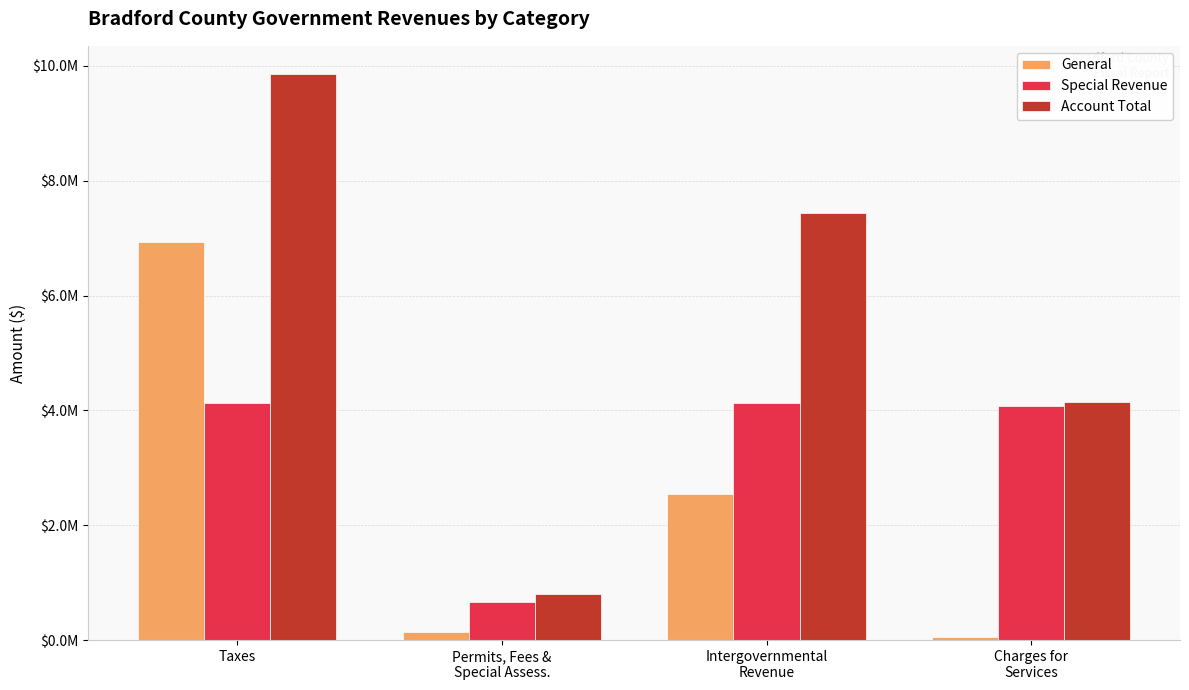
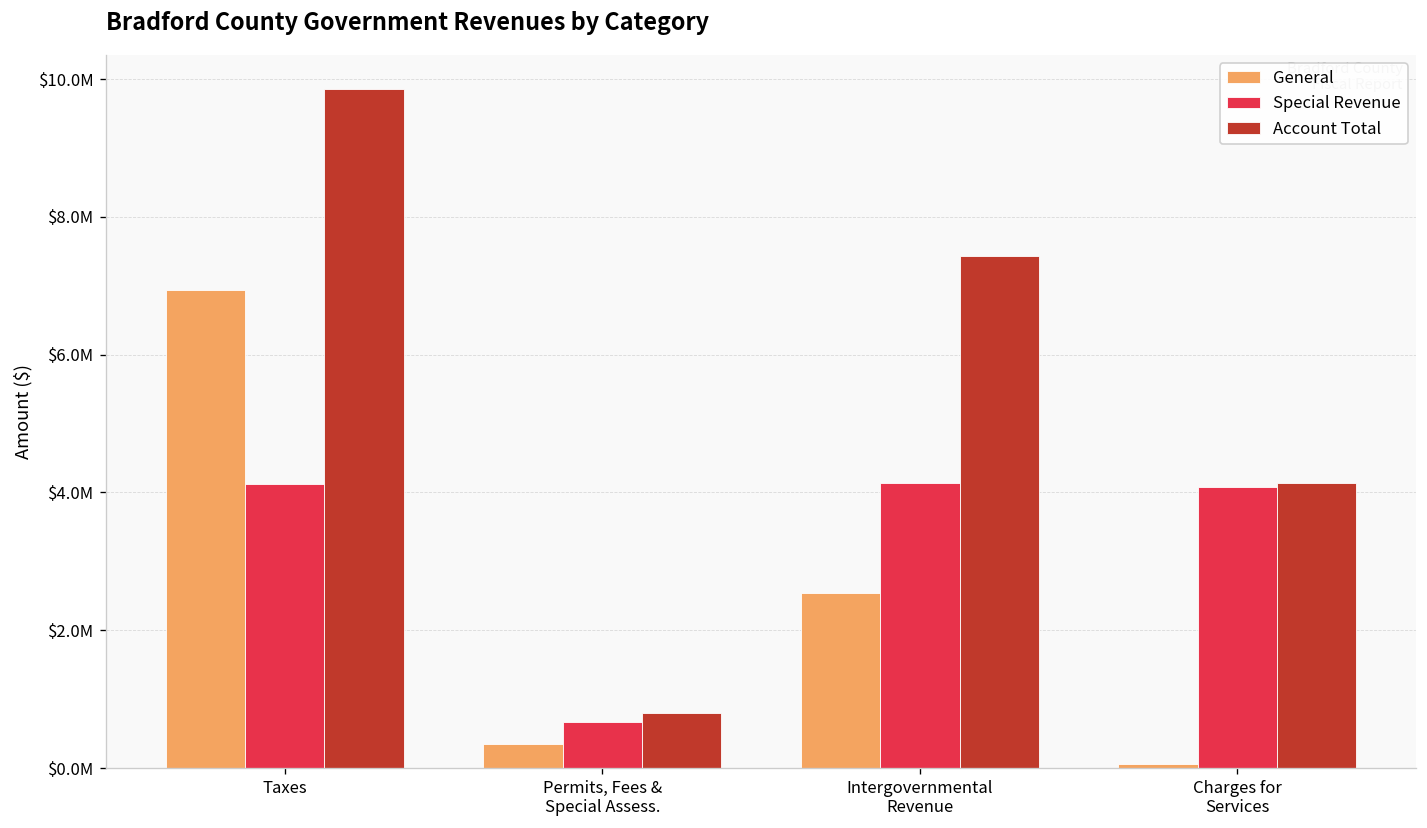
  {
    "General": {
      "Taxes": "$6900000",
-     "Permits, Fees & Special Assess.": "$100000",
+     "Permits, Fees & Special Assess.": "$300000",
      "Intergovernmental Revenue": "$2500000",
      "Charges for Services": "$100000"
    }
  }
